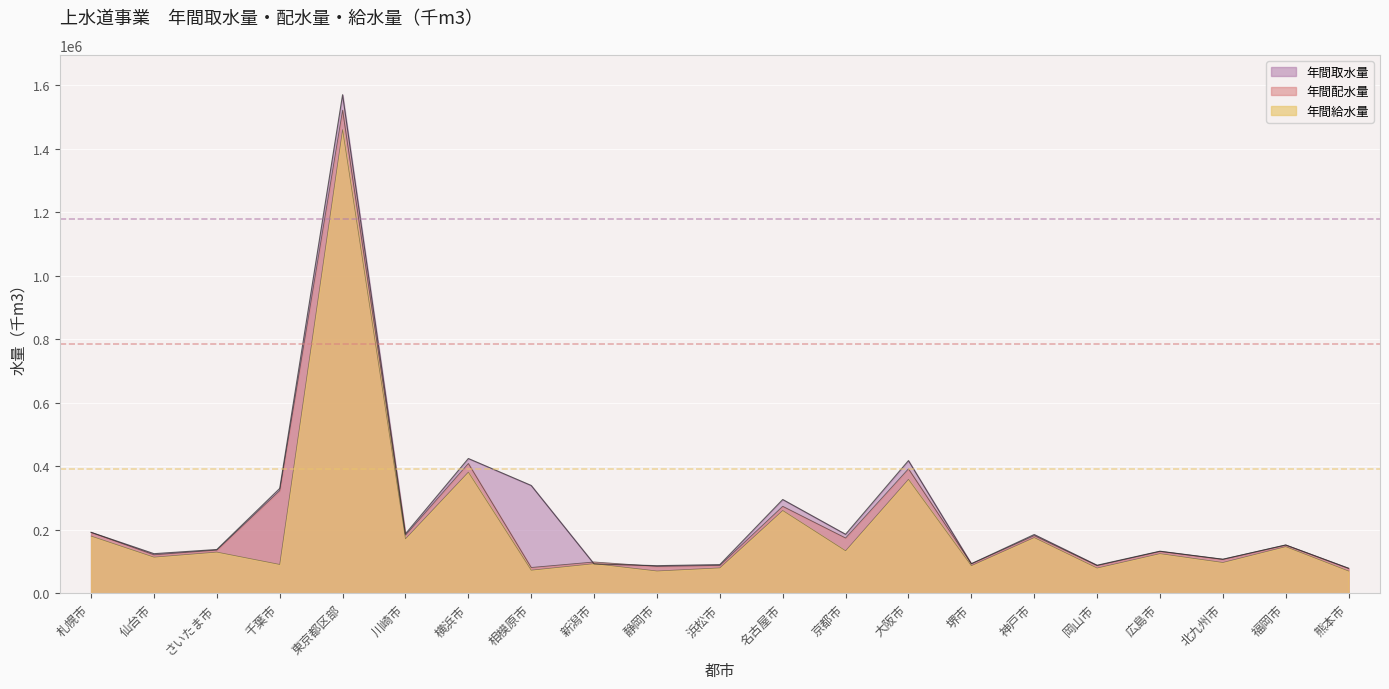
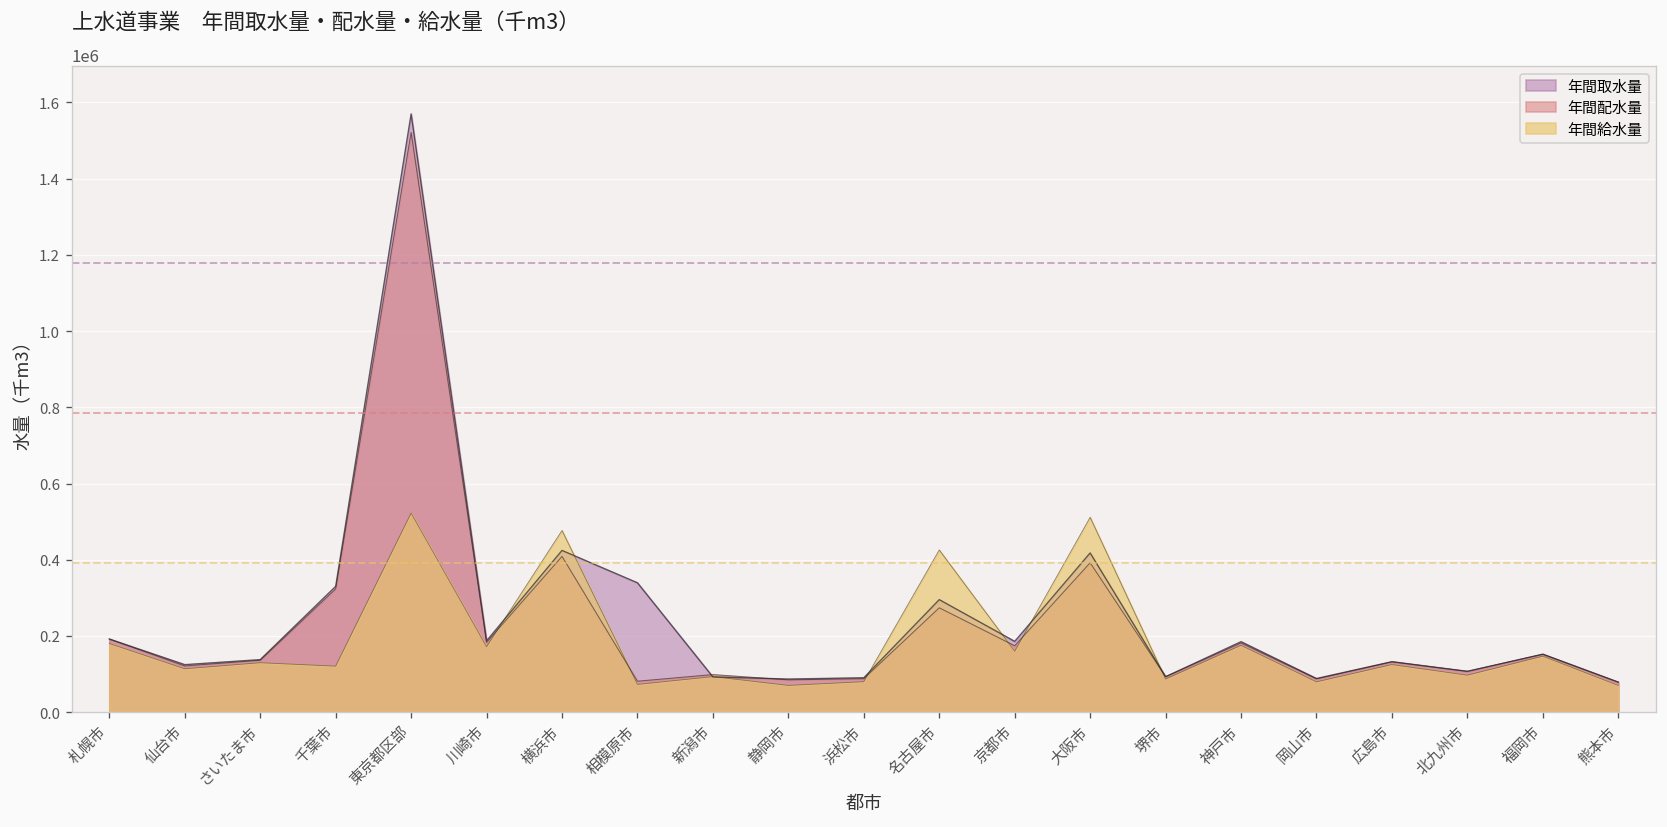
  {
    "年間給水量": {
      "札幌市": 180000,
-     "千葉市": 90000,
-     "東京都区部": 1460000,
+     "千葉市": 120000,
+     "東京都区部": 520000,
      "川崎市": 170000,
-     "横浜市": 380000,
+     "横浜市": 480000,
      "相模原市": 70000,
      "静岡市": 70000,
-     "名古屋市": 260000,
-     "京都市": 130000,
-     "大阪市": 360000,
+     "名古屋市": 430000,
+     "京都市": 160000,
+     "大阪市": 510000,
      "北九州市": 100000,
      "熊本市": 70000
    }
  }
